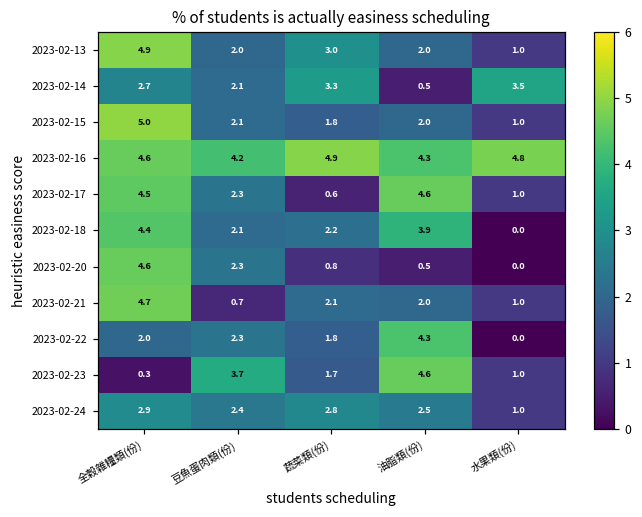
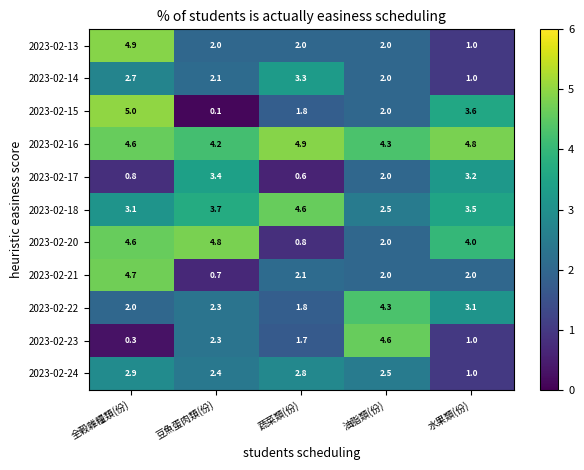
  {
    "2023-02-13": {
      "全穀雜糧類(份)": 4.9,
      "豆魚蛋肉類(份)": 2.0,
-     "蔬菜類(份)": 3.0,
+     "蔬菜類(份)": 2.0,
      "油脂類(份)": 2.0,
      "水果類(份)": 1.0
    },
    "2023-02-14": {
      "全穀雜糧類(份)": 2.7,
      "豆魚蛋肉類(份)": 2.1,
      "蔬菜類(份)": 3.3,
-     "油脂類(份)": 0.5,
-     "水果類(份)": 3.5
+     "油脂類(份)": 2.0,
+     "水果類(份)": 1.0
    },
    "2023-02-15": {
      "全穀雜糧類(份)": 5.0,
-     "豆魚蛋肉類(份)": 2.1,
+     "豆魚蛋肉類(份)": 0.1,
      "蔬菜類(份)": 1.8,
      "油脂類(份)": 2.0,
-     "水果類(份)": 1.0
+     "水果類(份)": 3.6
    },
    "2023-02-16": {
      "全穀雜糧類(份)": 4.6,
      "豆魚蛋肉類(份)": 4.2,
      "蔬菜類(份)": 4.9,
      "油脂類(份)": 4.3,
      "水果類(份)": 4.8
    },
    "2023-02-17": {
-     "全穀雜糧類(份)": 4.5,
-     "豆魚蛋肉類(份)": 2.3,
+     "全穀雜糧類(份)": 0.8,
+     "豆魚蛋肉類(份)": 3.4,
      "蔬菜類(份)": 0.6,
-     "油脂類(份)": 4.6,
-     "水果類(份)": 1.0
+     "油脂類(份)": 2.0,
+     "水果類(份)": 3.2
    },
    "2023-02-18": {
-     "全穀雜糧類(份)": 4.4,
-     "豆魚蛋肉類(份)": 2.1,
-     "蔬菜類(份)": 2.2,
-     "油脂類(份)": 3.9,
-     "水果類(份)": 0.0
+     "全穀雜糧類(份)": 3.1,
+     "豆魚蛋肉類(份)": 3.7,
+     "蔬菜類(份)": 4.6,
+     "油脂類(份)": 2.5,
+     "水果類(份)": 3.5
    },
    "2023-02-20": {
      "全穀雜糧類(份)": 4.6,
-     "豆魚蛋肉類(份)": 2.3,
+     "豆魚蛋肉類(份)": 4.8,
      "蔬菜類(份)": 0.8,
-     "油脂類(份)": 0.5,
-     "水果類(份)": 0.0
+     "油脂類(份)": 2.0,
+     "水果類(份)": 4.0
    },
    "2023-02-21": {
      "全穀雜糧類(份)": 4.7,
      "豆魚蛋肉類(份)": 0.7,
      "蔬菜類(份)": 2.1,
      "油脂類(份)": 2.0,
-     "水果類(份)": 1.0
+     "水果類(份)": 2.0
    },
    "2023-02-22": {
      "全穀雜糧類(份)": 2.0,
      "豆魚蛋肉類(份)": 2.3,
      "蔬菜類(份)": 1.8,
      "油脂類(份)": 4.3,
-     "水果類(份)": 0.0
+     "水果類(份)": 3.1
    },
    "2023-02-23": {
      "全穀雜糧類(份)": 0.3,
-     "豆魚蛋肉類(份)": 3.7,
+     "豆魚蛋肉類(份)": 2.3,
      "蔬菜類(份)": 1.7,
      "油脂類(份)": 4.6,
      "水果類(份)": 1.0
    },
    "2023-02-24": {
      "全穀雜糧類(份)": 2.9,
      "豆魚蛋肉類(份)": 2.4,
      "蔬菜類(份)": 2.8,
      "油脂類(份)": 2.5,
      "水果類(份)": 1.0
    }
  }
